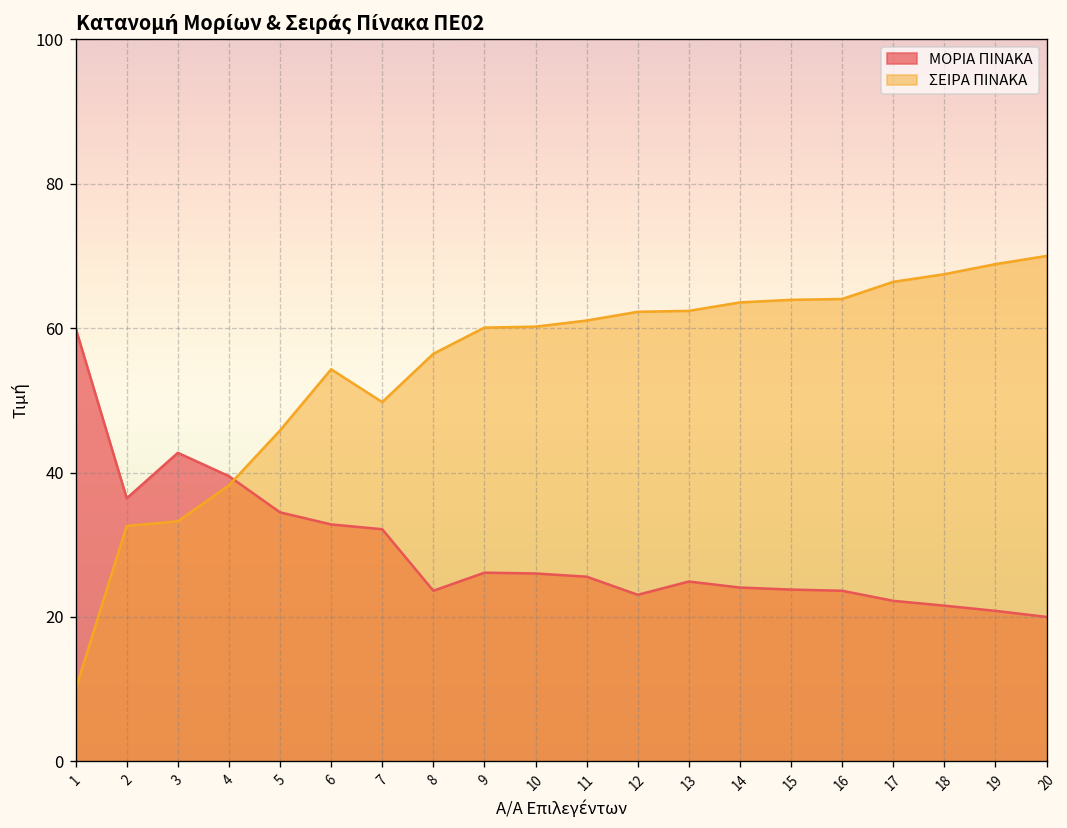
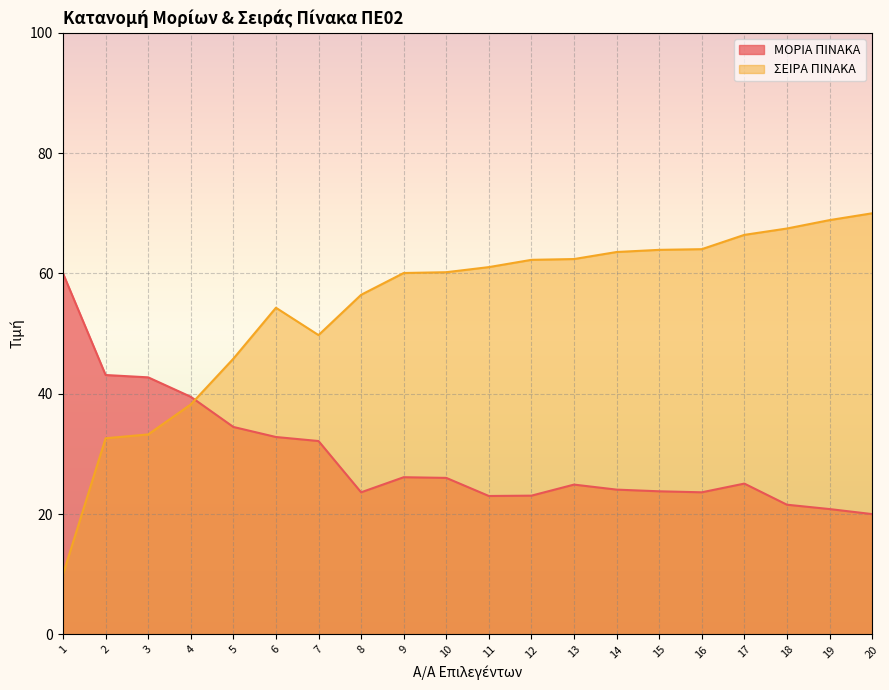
  {
    "ΜΟΡΙΑ ΠΙΝΑΚΑ": {
      "1": 60,
-     "2": 36,
+     "2": 43,
      "3": 43,
      "4": 39,
      "5": 34,
      "6": 33,
      "7": 32,
      "8": 24,
      "9": 26,
      "10": 26,
-     "11": 26,
+     "11": 23,
      "12": 23,
      "13": 25,
      "14": 24,
      "15": 24,
      "16": 24,
-     "17": 22,
+     "17": 25,
      "18": 22,
      "19": 21,
      "20": 20
    },
    "ΣΕΙΡΑ ΠΙΝΑΚΑ": {
      "1": 10,
      "2": 33,
      "3": 33,
      "4": 38,
      "5": 46,
      "6": 54,
      "7": 50,
      "8": 56,
      "9": 60,
      "10": 60,
      "11": 61,
      "12": 62,
      "13": 62,
      "14": 64,
      "15": 64,
      "16": 64,
      "17": 66,
      "18": 67,
      "19": 69,
      "20": 70
    }
  }
